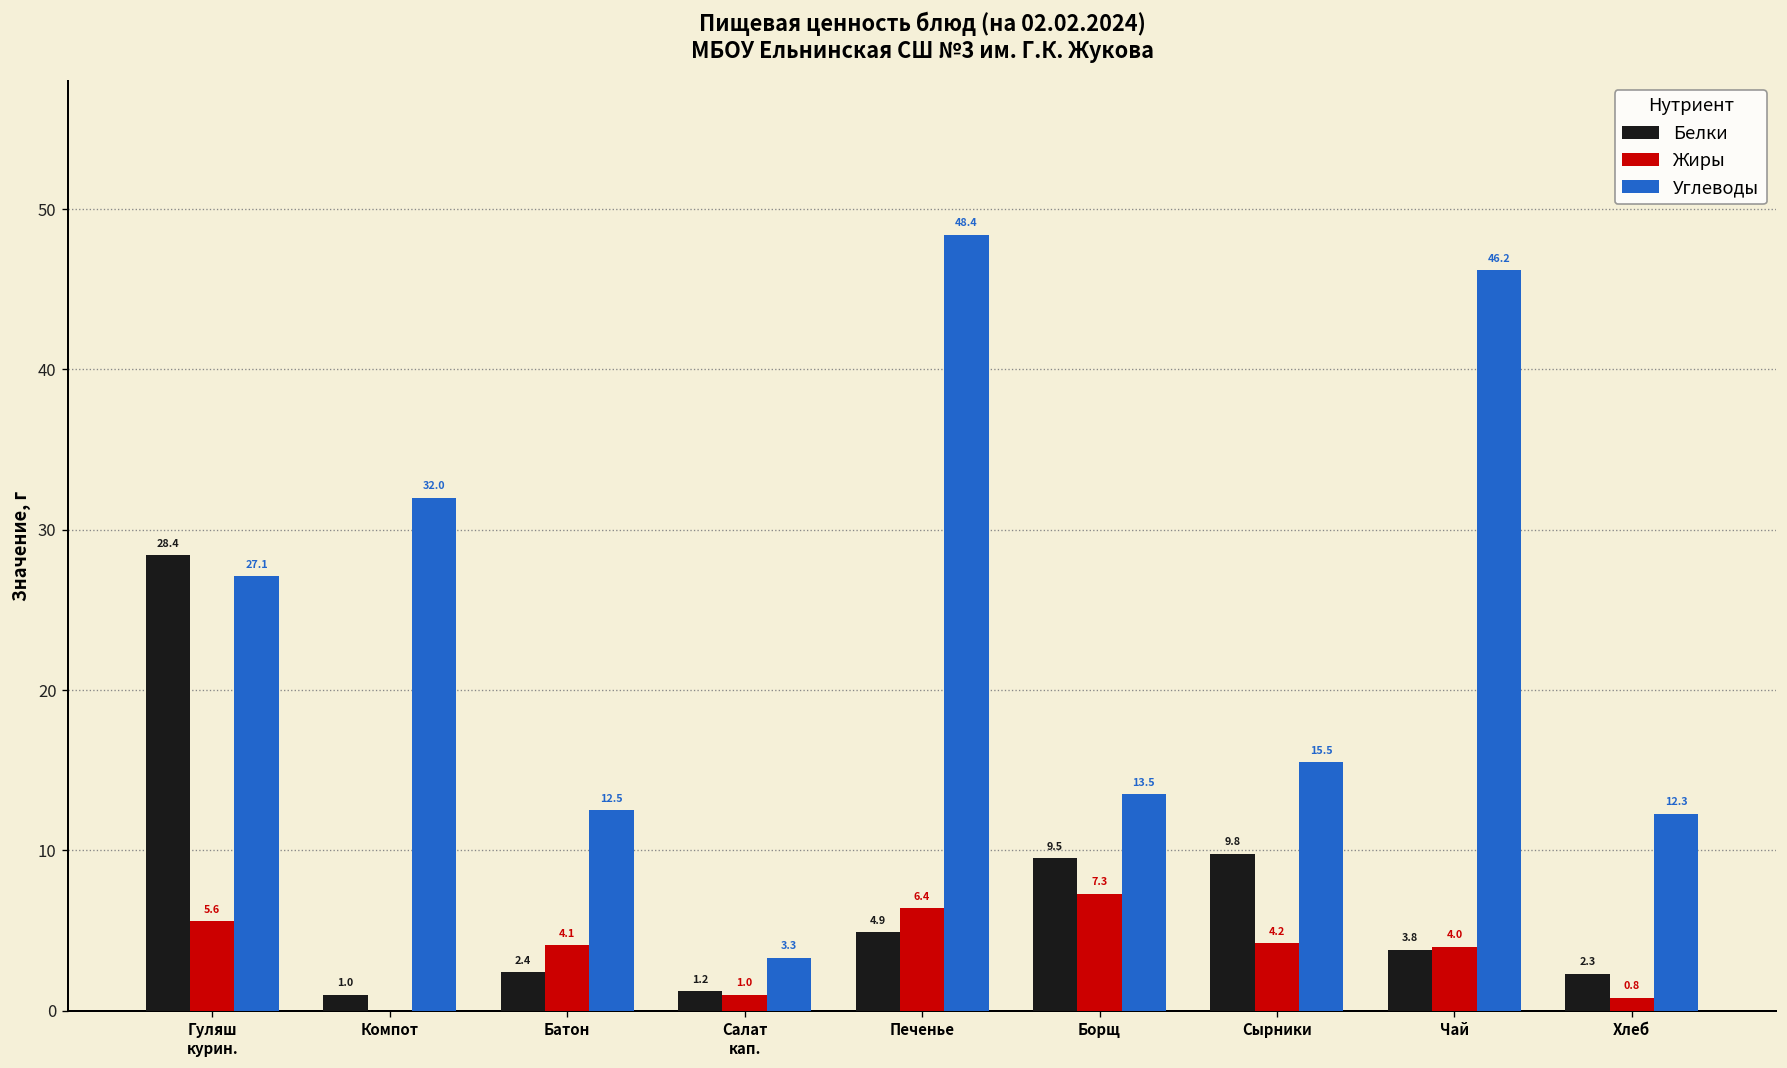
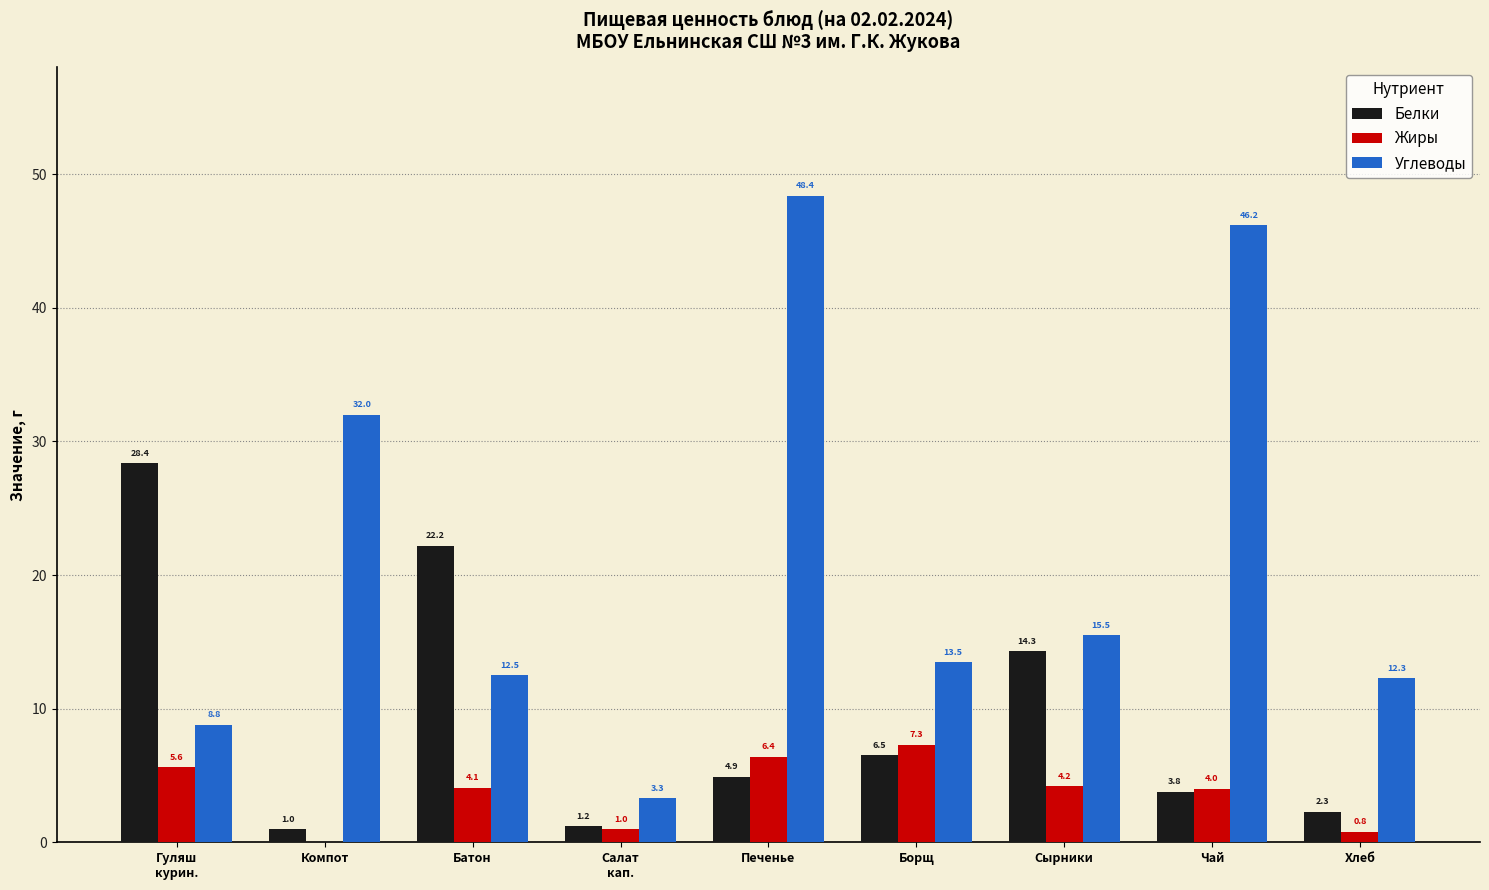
  {
    "Белки": {
      "Гуляш курин.": 28.4,
      "Компот": 1.0,
-     "Батон": 2.4,
+     "Батон": 22.2,
      "Салат кап.": 1.2,
      "Печенье": 4.9,
-     "Борщ": 9.5,
-     "Сырники": 9.8,
+     "Борщ": 6.5,
+     "Сырники": 14.3,
      "Чай": 3.8,
      "Хлеб": 2.3
    },
    "Жиры": {
      "Гуляш курин.": 5.6,
      "Батон": 4.1,
      "Салат кап.": 1.0,
      "Печенье": 6.4,
      "Борщ": 7.3,
      "Сырники": 4.2,
      "Чай": 4.0,
      "Хлеб": 0.8
    },
    "Углеводы": {
-     "Гуляш курин.": 27.1,
+     "Гуляш курин.": 8.8,
      "Компот": 32.0,
      "Батон": 12.5,
      "Салат кап.": 3.3,
      "Печенье": 48.4,
      "Борщ": 13.5,
      "Сырники": 15.5,
      "Чай": 46.2,
      "Хлеб": 12.3
    }
  }
